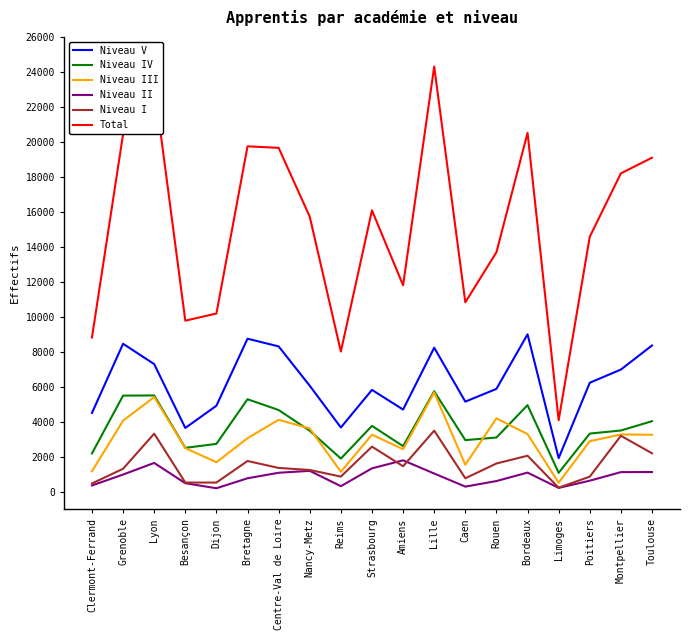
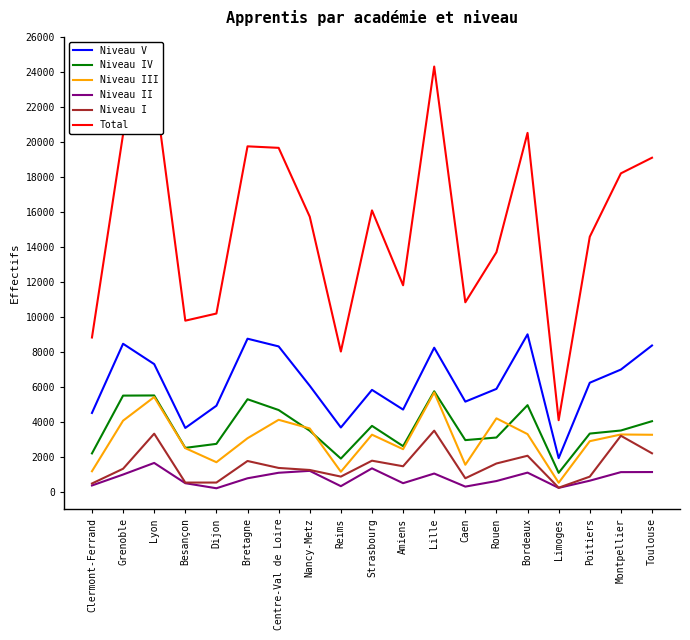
  {
    "Niveau V": {
      "Clermont-Ferrand": 4500,
      "Grenoble": 8500,
      "Lyon": 7300,
      "Besançon": 3700,
      "Dijon": 4900,
      "Bretagne": 8800,
      "Centre-Val de Loire": 8300,
      "Nancy-Metz": 6100,
      "Reims": 3700,
      "Strasbourg": 5800,
      "Amiens": 4700,
      "Lille": 8300,
      "Caen": 5200,
      "Rouen": 5900,
      "Bordeaux": 9000,
      "Limoges": 1900,
      "Poitiers": 6300,
      "Montpellier": 7000,
      "Toulouse": 8400
    },
    "Niveau IV": {
      "Clermont-Ferrand": 2200,
      "Grenoble": 5500,
      "Dijon": 2800,
      "Bretagne": 5300,
      "Centre-Val de Loire": 4700,
      "Reims": 1900,
      "Strasbourg": 3800,
      "Amiens": 2600,
      "Caen": 3000,
      "Rouen": 3100,
      "Bordeaux": 5000,
      "Limoges": 1100,
      "Poitiers": 3400,
      "Montpellier": 3500,
      "Toulouse": 4100
    },
    "Niveau III": {
      "Clermont-Ferrand": 1200,
      "Grenoble": 4100,
      "Dijon": 1700,
      "Bretagne": 3100,
      "Centre-Val de Loire": 4100,
      "Reims": 1200,
      "Strasbourg": 3300,
      "Amiens": 2500,
      "Caen": 1600,
      "Rouen": 4200,
      "Bordeaux": 3300,
      "Limoges": 500,
      "Poitiers": 2900,
      "Toulouse": 3300
    },
    "Niveau II": {
      "Grenoble": 1000,
      "Lyon": 1700,
      "Dijon": 200,
      "Bretagne": 800,
      "Centre-Val de Loire": 1100,
      "Reims": 300,
      "Strasbourg": 1400,
-     "Amiens": 1800,
+     "Amiens": 500,
      "Lille": 1100,
      "Caen": 300,
      "Rouen": 600,
      "Bordeaux": 1100,
      "Poitiers": 700,
      "Montpellier": 1200,
      "Toulouse": 1200
    },
    "Niveau I": {
      "Grenoble": 1300,
      "Lyon": 3300,
      "Dijon": 600,
      "Bretagne": 1800,
      "Centre-Val de Loire": 1400,
      "Reims": 900,
-     "Strasbourg": 2600,
+     "Strasbourg": 1800,
      "Amiens": 1500,
      "Lille": 3500,
      "Caen": 800,
      "Rouen": 1600,
      "Bordeaux": 2100,
      "Poitiers": 900,
      "Toulouse": 2200
    },
    "Total": {
      "Clermont-Ferrand": 8800,
      "Grenoble": 20400,
      "Besançon": 9800,
      "Dijon": 10200,
      "Bretagne": 19800,
      "Centre-Val de Loire": 19700,
      "Nancy-Metz": 15700,
      "Reims": 8000,
      "Strasbourg": 16100,
      "Amiens": 11800,
      "Lille": 24300,
      "Caen": 10800,
      "Rouen": 13700,
      "Bordeaux": 20500,
      "Limoges": 4100,
      "Poitiers": 14600,
      "Montpellier": 18200,
      "Toulouse": 19100
    }
  }
